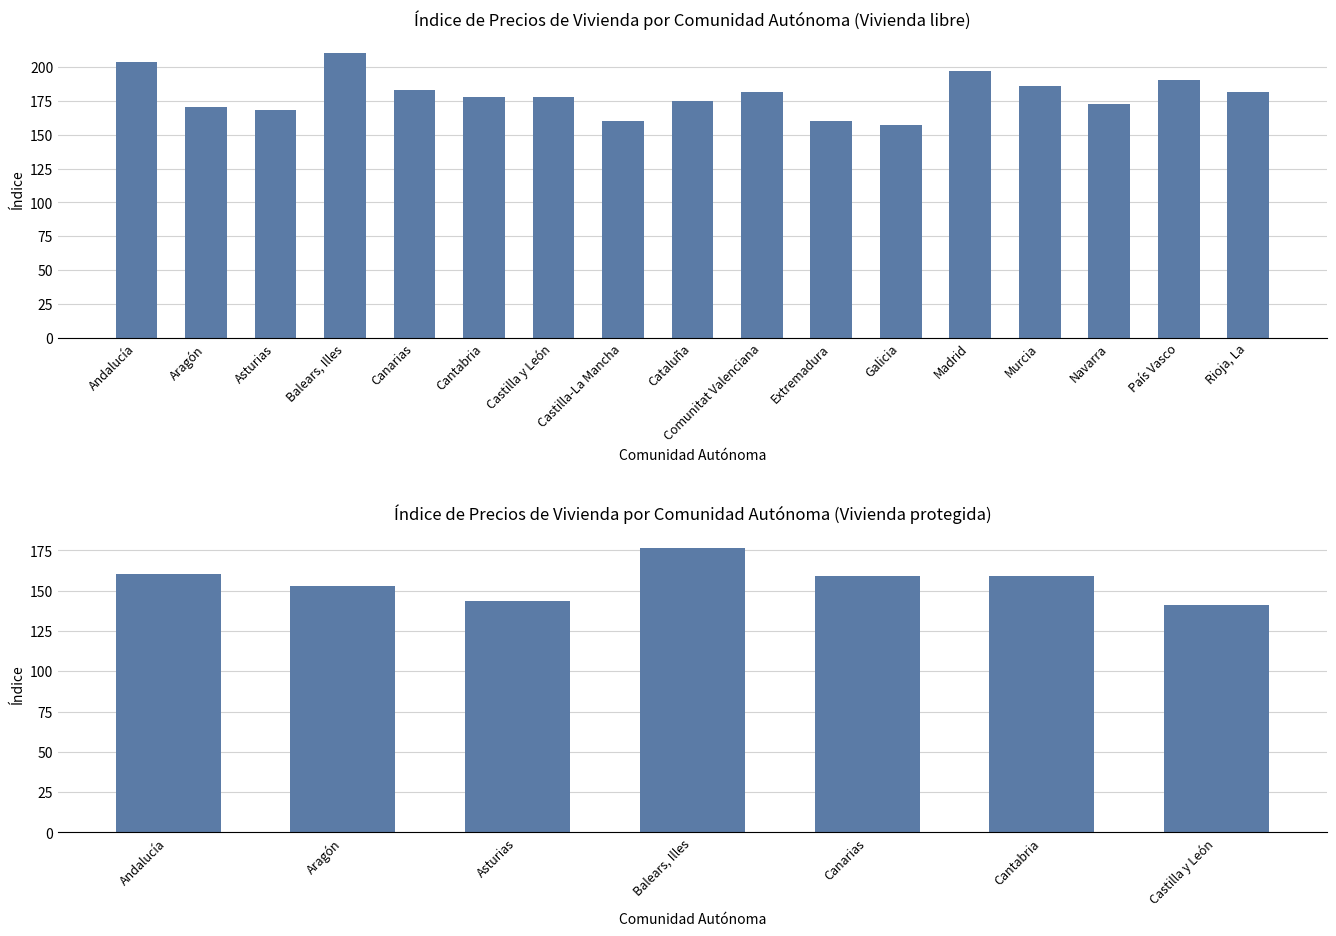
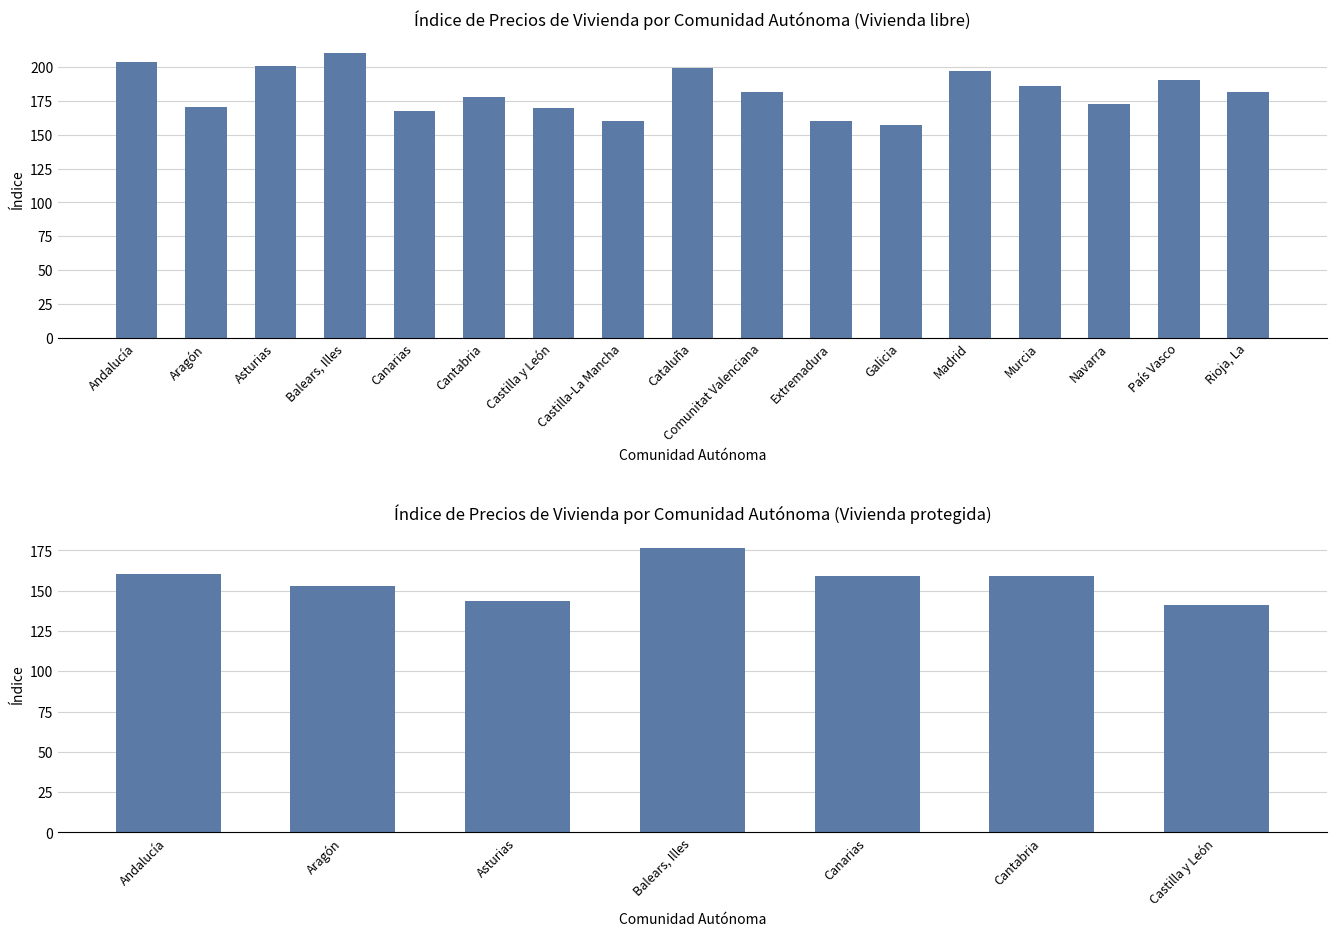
  {
    "Índice de Precios de Vivienda por Comunidad Autónoma (Vivienda libre)": {
      "Andalucía": 204,
      "Aragón": 171,
-     "Asturias": 168,
+     "Asturias": 201,
      "Balears, Illes": 210,
-     "Canarias": 183,
+     "Canarias": 168,
      "Cantabria": 178,
-     "Castilla y León": 178,
+     "Castilla y León": 170,
      "Castilla-La Mancha": 161,
-     "Cataluña": 175,
+     "Cataluña": 199,
      "Comunitat Valenciana": 182,
      "Extremadura": 160,
      "Galicia": 157,
      "Madrid": 197,
      "Murcia": 186,
      "Navarra": 173,
      "País Vasco": 191,
      "Rioja, La": 182
    },
    "Índice de Precios de Vivienda por Comunidad Autónoma (Vivienda protegida)": {
      "Andalucía": 161,
      "Aragón": 153,
      "Asturias": 144,
      "Balears, Illes": 177,
      "Canarias": 159,
      "Cantabria": 159,
      "Castilla y León": 141
    }
  }
